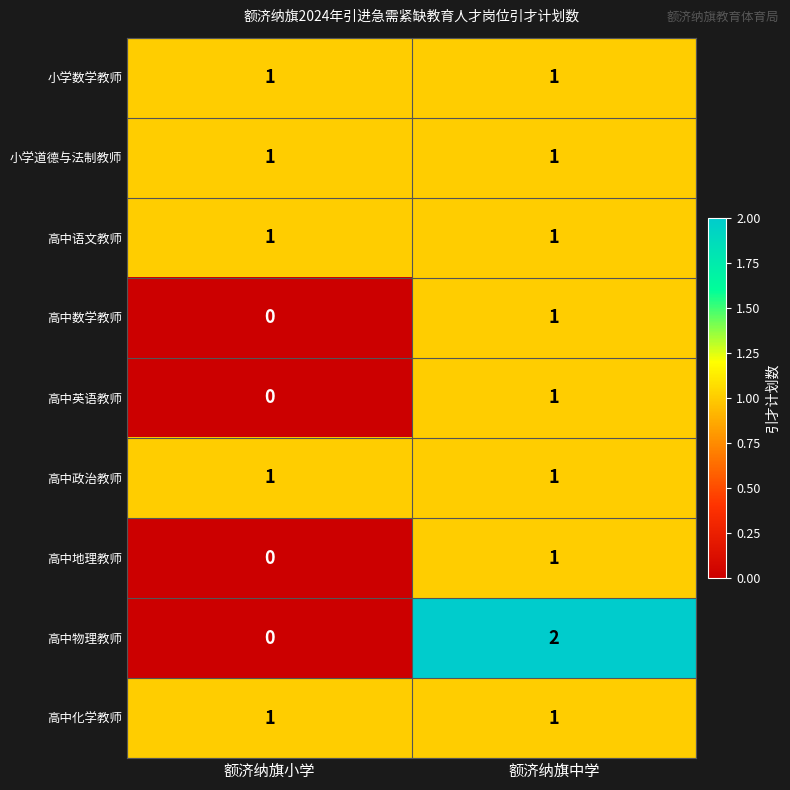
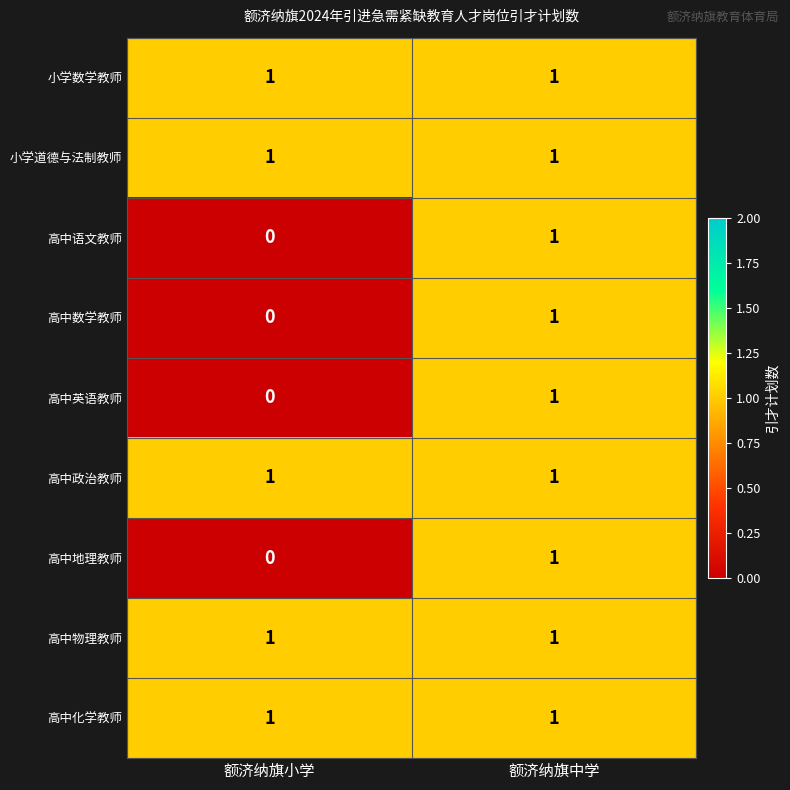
  {
    "小学数学教师": {
      "额济纳旗小学": 1,
      "额济纳旗中学": 1
    },
    "小学道德与法制教师": {
      "额济纳旗小学": 1,
      "额济纳旗中学": 1
    },
    "高中语文教师": {
-     "额济纳旗小学": 1,
+     "额济纳旗小学": 0,
      "额济纳旗中学": 1
    },
    "高中数学教师": {
      "额济纳旗小学": 0,
      "额济纳旗中学": 1
    },
    "高中英语教师": {
      "额济纳旗小学": 0,
      "额济纳旗中学": 1
    },
    "高中政治教师": {
      "额济纳旗小学": 1,
      "额济纳旗中学": 1
    },
    "高中地理教师": {
      "额济纳旗小学": 0,
      "额济纳旗中学": 1
    },
    "高中物理教师": {
-     "额济纳旗小学": 0,
-     "额济纳旗中学": 2
+     "额济纳旗小学": 1,
+     "额济纳旗中学": 1
    },
    "高中化学教师": {
      "额济纳旗小学": 1,
      "额济纳旗中学": 1
    }
  }
